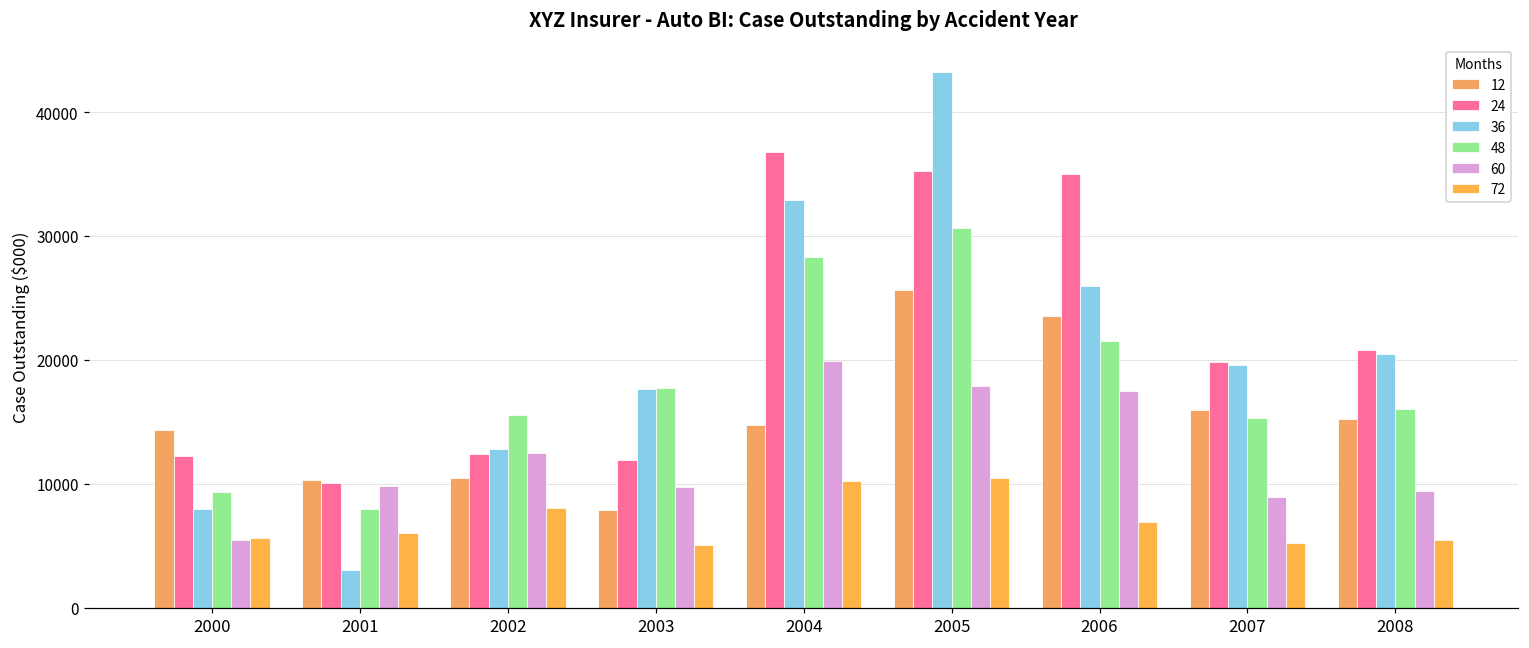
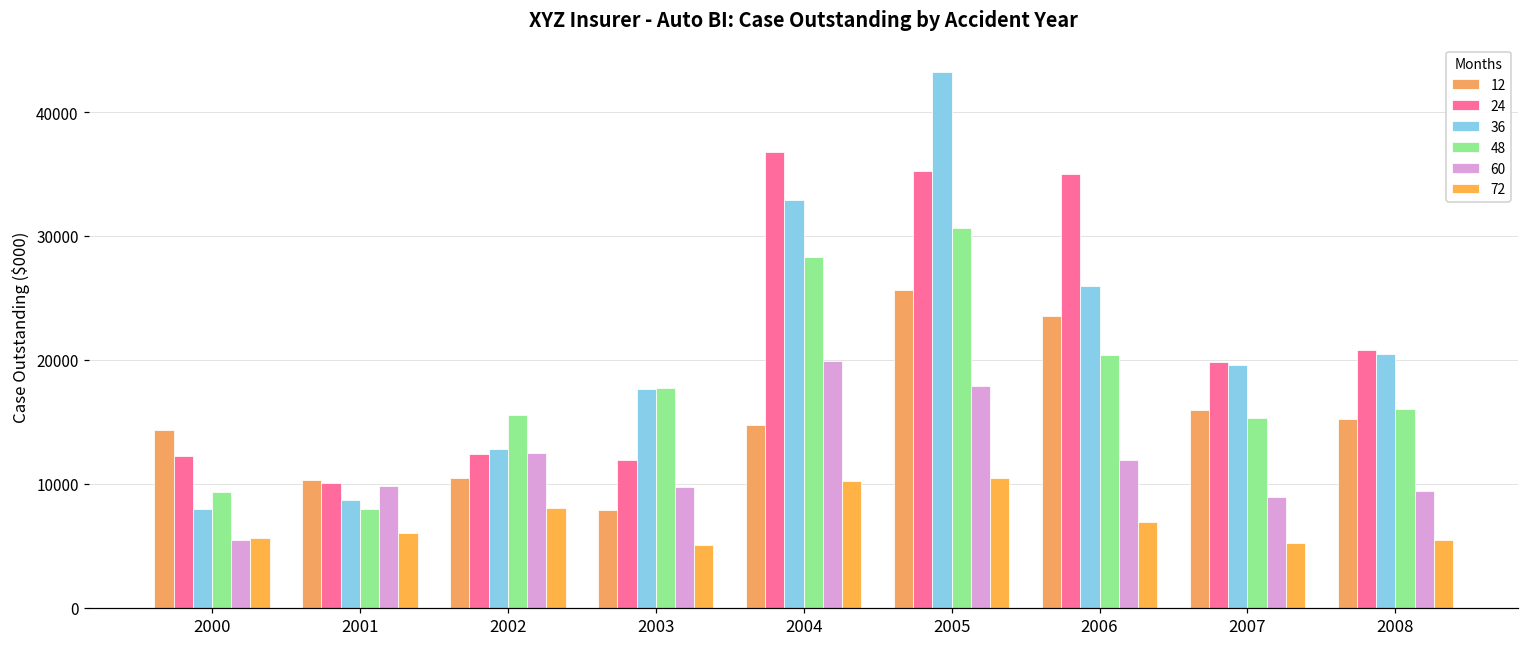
  {
    "24": {
      "2000": 12200,
      "2001": 10100,
      "2002": 12400,
      "2003": 11900,
      "2004": 36800,
      "2005": 35200,
      "2006": 35000,
      "2007": 19900,
      "2008": 20800
    },
    "36": {
      "2000": 8000,
-     "2001": 3100,
+     "2001": 8700,
      "2002": 12800,
      "2003": 17700,
      "2004": 32900,
      "2005": 43300,
      "2006": 26000,
      "2007": 19600,
      "2008": 20500
    },
    "48": {
      "2000": 9300,
      "2001": 8000,
      "2002": 15600,
      "2003": 17700,
      "2004": 28300,
      "2005": 30600,
-     "2006": 21500,
+     "2006": 20400,
      "2007": 15300,
      "2008": 16100
    },
    "60": {
      "2000": 5500,
      "2001": 9800,
      "2002": 12500,
      "2003": 9700,
      "2004": 19900,
      "2005": 17900,
-     "2006": 17500,
+     "2006": 11900,
      "2007": 9000,
      "2008": 9400
    }
  }
